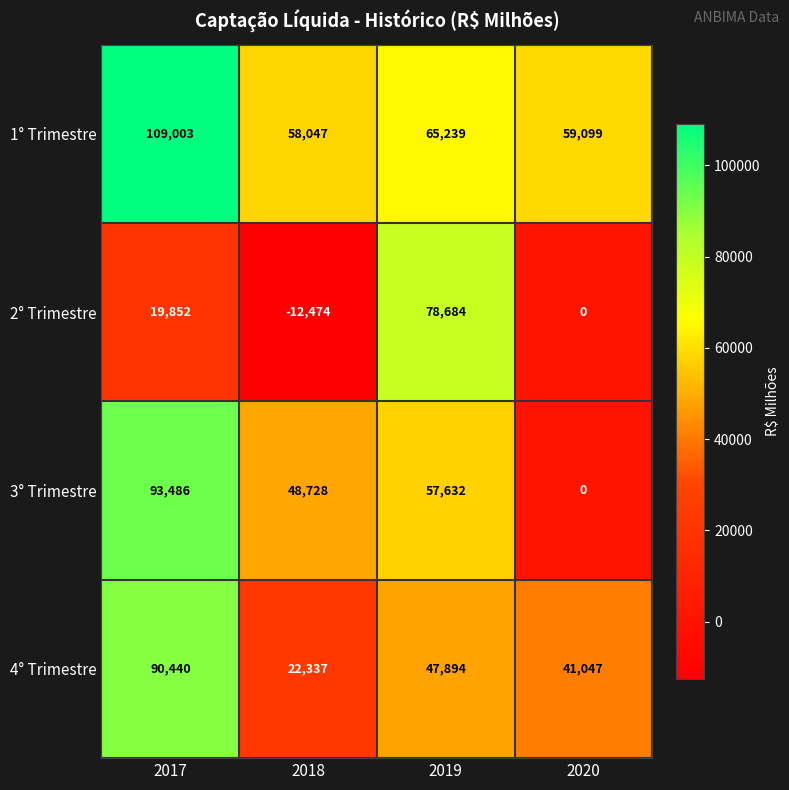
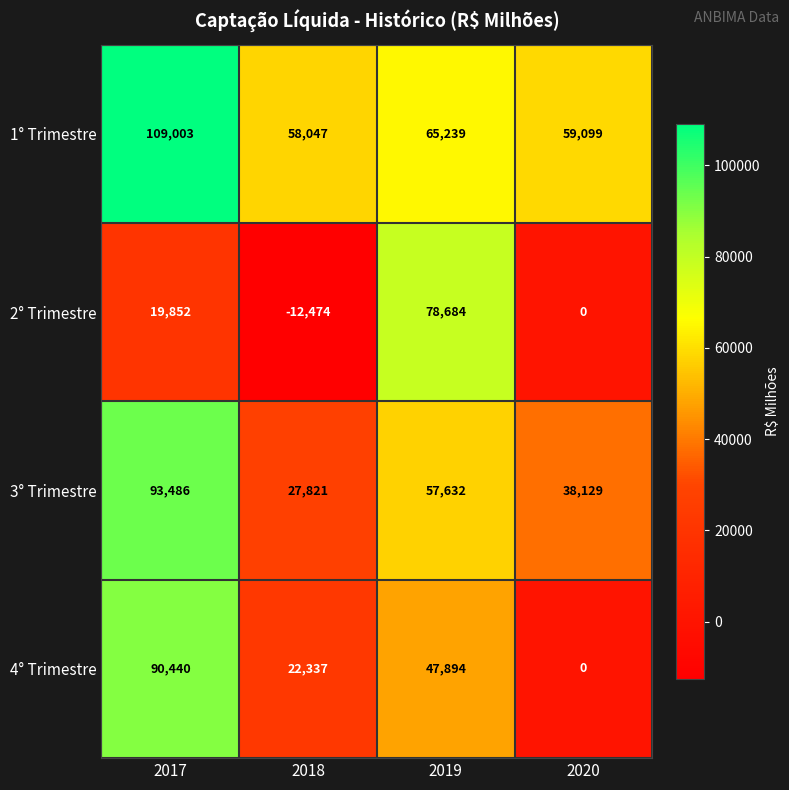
  {
    "1° Trimestre": {
      "2017": "109,003",
      "2018": "58,047",
      "2019": "65,239",
      "2020": "59,099"
    },
    "2° Trimestre": {
      "2017": "19,852",
      "2018": "-12,474",
      "2019": "78,684",
      "2020": "0"
    },
    "3° Trimestre": {
      "2017": "93,486",
-     "2018": "48,728",
+     "2018": "27,821",
      "2019": "57,632",
-     "2020": "0"
+     "2020": "38,129"
    },
    "4° Trimestre": {
      "2017": "90,440",
      "2018": "22,337",
      "2019": "47,894",
-     "2020": "41,047"
+     "2020": "0"
    }
  }
